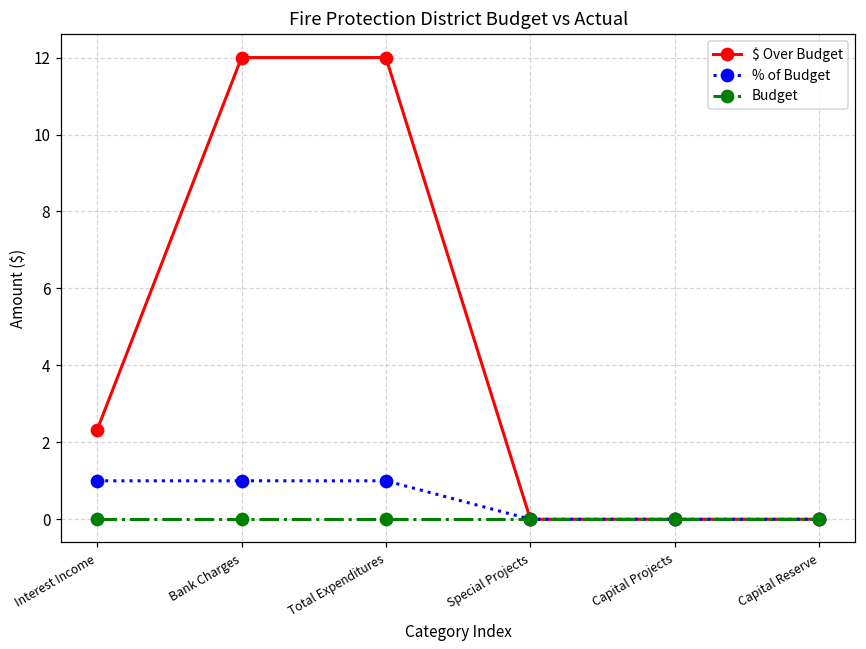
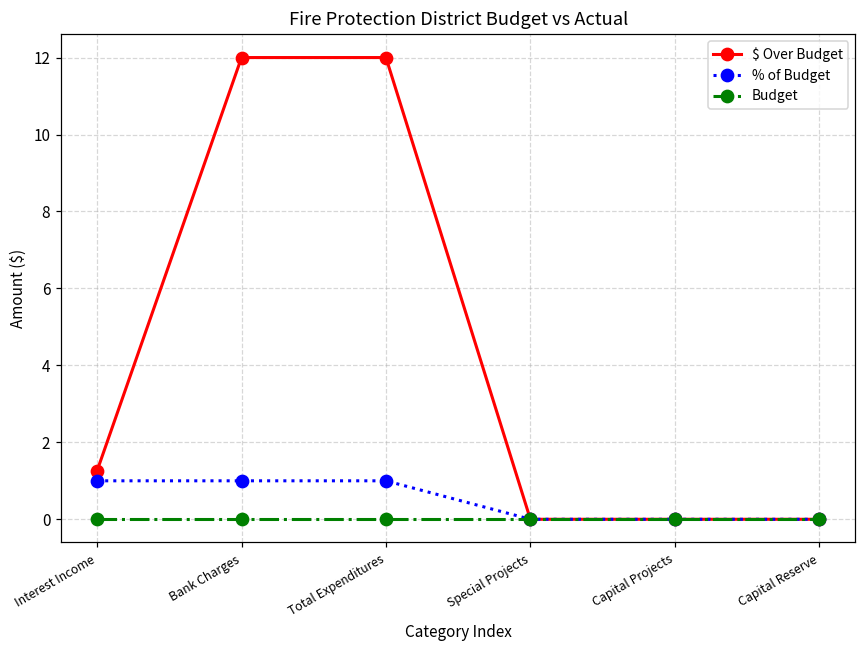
  {
    "$ Over Budget": {
-     "Interest Income": 2.3,
+     "Interest Income": 1.3,
      "Bank Charges": 12.0,
      "Total Expenditures": 12.0
    },
    "% of Budget": {
      "Interest Income": 1.0,
      "Bank Charges": 1.0,
      "Total Expenditures": 1.0
    },
    "Budget": {
      "Interest Income": 0.0,
      "Bank Charges": 0.0,
      "Total Expenditures": 0.0
    }
  }
